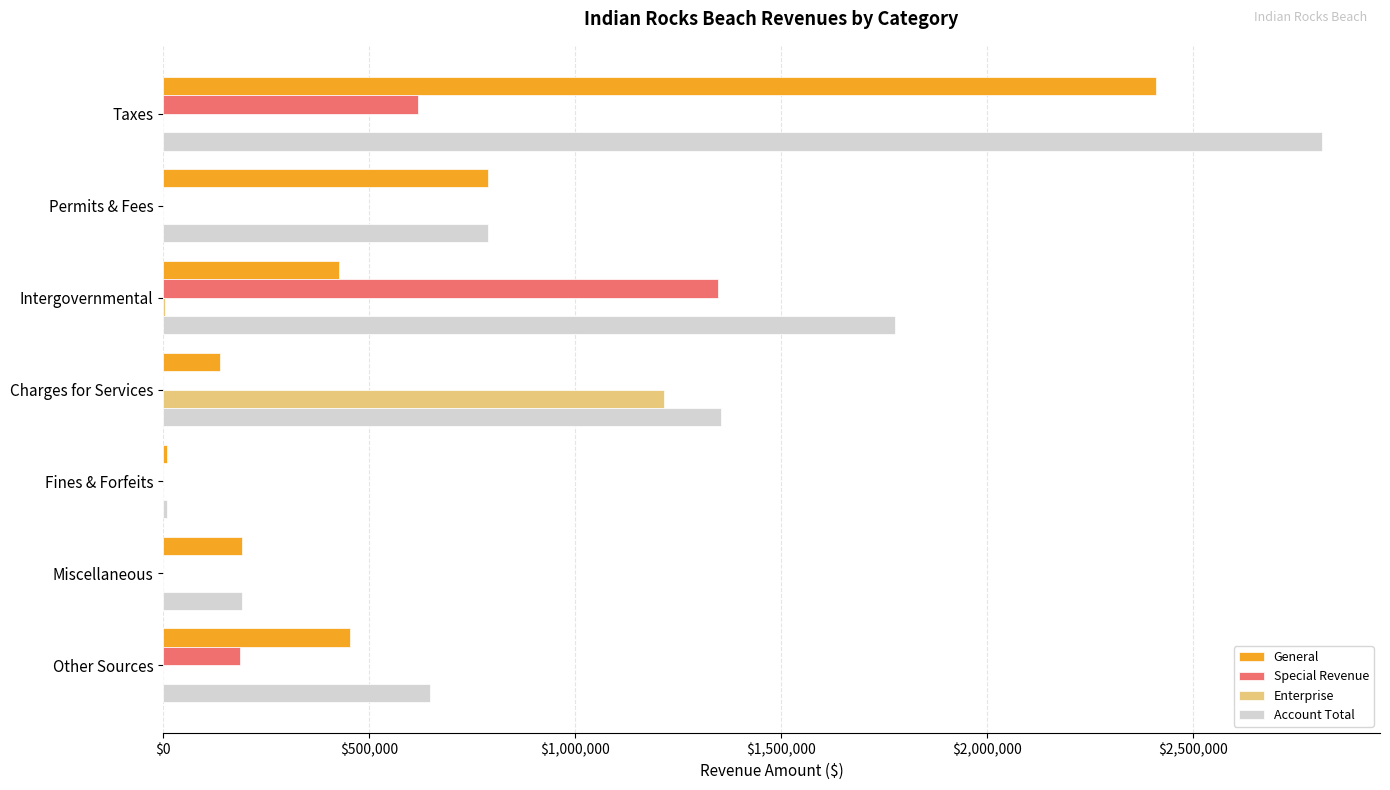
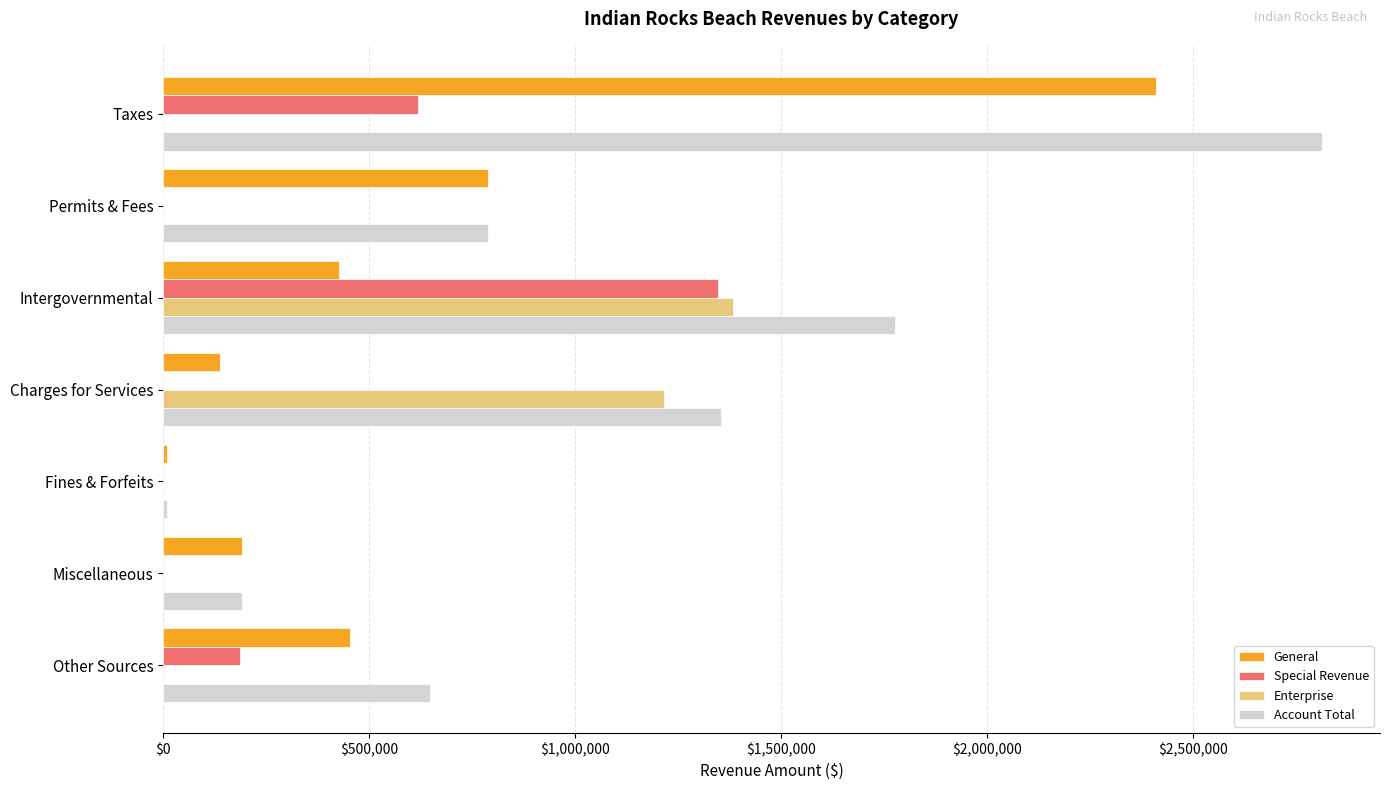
  {
    "General": {
      "Taxes": "$2,410,000",
      "Permits & Fees": "$790,000",
      "Intergovernmental": "$430,000",
      "Charges for Services": "$140,000",
      "Fines & Forfeits": "$10,000",
      "Miscellaneous": "$190,000",
      "Other Sources": "$450,000"
    },
    "Special Revenue": {
      "Taxes": "$620,000",
      "Permits & Fees": "$0",
      "Intergovernmental": "$1,350,000",
      "Charges for Services": "$0",
      "Fines & Forfeits": "$0",
      "Other Sources": "$190,000"
    },
    "Enterprise": {
      "Taxes": "$0",
      "Permits & Fees": "$0",
-     "Intergovernmental": "$0",
+     "Intergovernmental": "$1,380,000",
      "Charges for Services": "$1,210,000",
      "Fines & Forfeits": "$0",
      "Miscellaneous": "$0",
      "Other Sources": "$0"
    },
    "Account Total": {
      "Taxes": "$2,810,000",
      "Permits & Fees": "$790,000",
      "Intergovernmental": "$1,780,000",
      "Charges for Services": "$1,350,000",
      "Fines & Forfeits": "$10,000",
      "Miscellaneous": "$190,000",
      "Other Sources": "$650,000"
    }
  }
